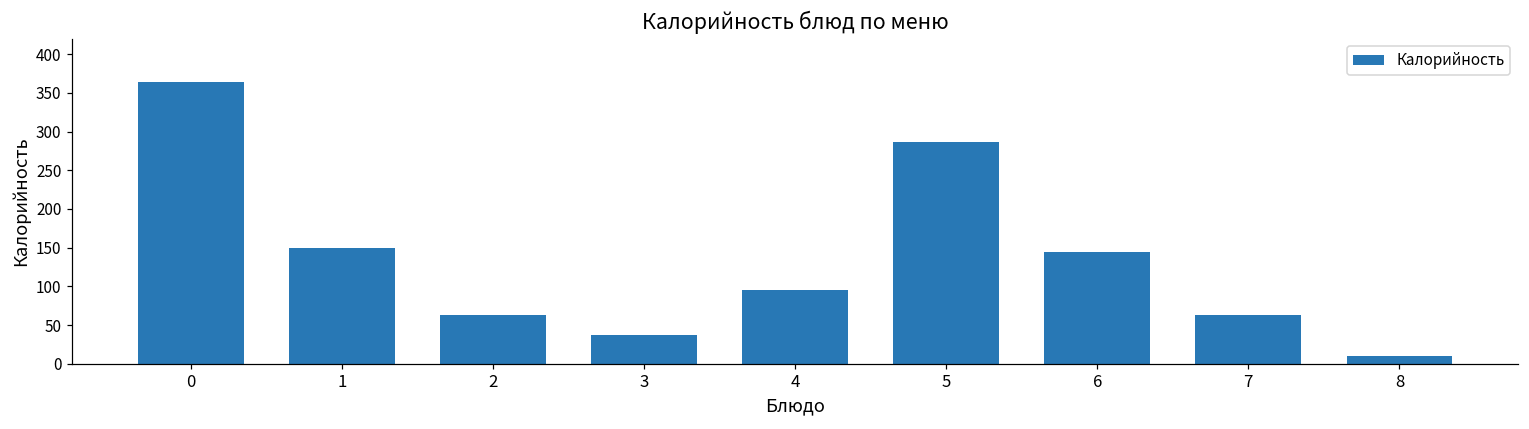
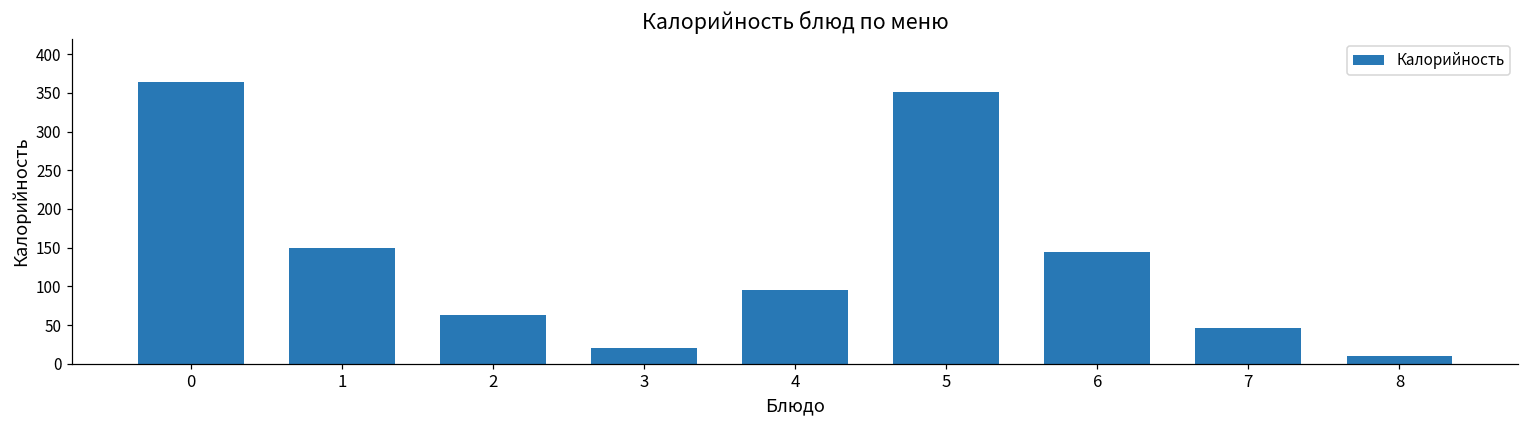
  {
    "0": 360,
    "1": 150,
    "2": 60,
-   "3": 40,
+   "3": 20,
    "4": 100,
-   "5": 290,
+   "5": 350,
    "6": 140,
-   "7": 60,
+   "7": 50,
    "8": 10
  }
